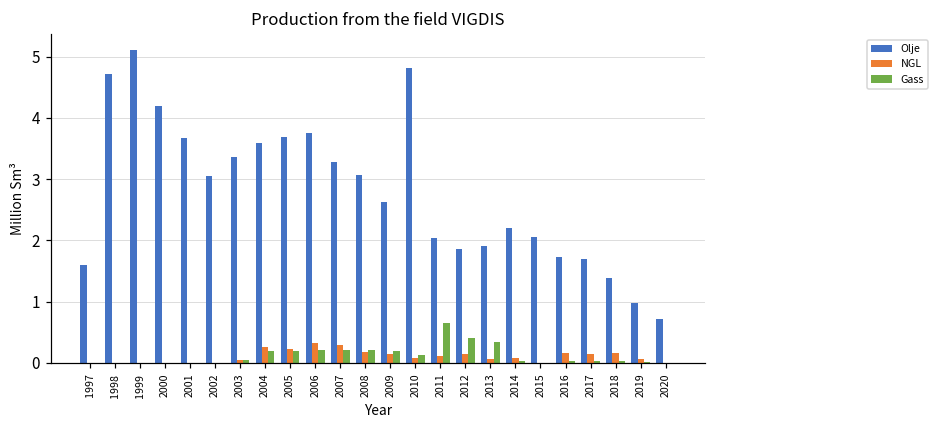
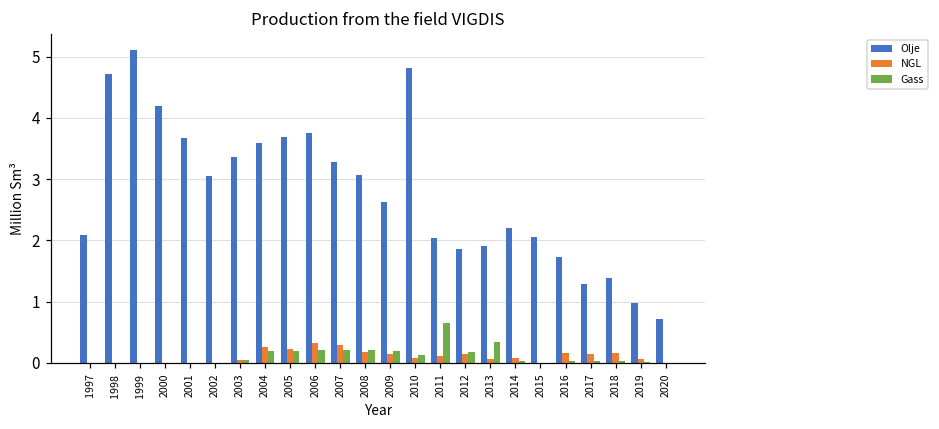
  {
    "Olje": {
-     "1997": 1.6,
+     "1997": 2.1,
      "1998": 4.7,
      "1999": 5.1,
      "2000": 4.2,
      "2001": 3.7,
      "2002": 3.1,
      "2003": 3.4,
      "2004": 3.6,
      "2005": 3.7,
      "2006": 3.8,
      "2007": 3.3,
      "2008": 3.1,
      "2009": 2.6,
      "2010": 4.8,
      "2011": 2.0,
      "2012": 1.9,
      "2013": 1.9,
      "2014": 2.2,
      "2015": 2.1,
      "2016": 1.7,
-     "2017": 1.7,
+     "2017": 1.3,
      "2018": 1.4,
      "2019": 1.0,
      "2020": 0.7
    },
    "NGL": {
      "1997": 0.0,
      "1998": 0.0,
      "1999": 0.0,
      "2000": 0.0,
      "2001": 0.0,
      "2002": 0.0,
      "2003": 0.1,
      "2004": 0.3,
      "2005": 0.2,
      "2006": 0.3,
      "2007": 0.3,
      "2008": 0.2,
      "2009": 0.1,
      "2010": 0.1,
      "2011": 0.1,
      "2012": 0.1,
      "2013": 0.1,
      "2014": 0.1,
      "2016": 0.2,
      "2017": 0.2,
      "2018": 0.2,
      "2019": 0.1,
      "2020": 0.0
    },
    "Gass": {
      "1997": 0.0,
      "1998": 0.0,
      "1999": 0.0,
      "2000": 0.0,
      "2001": 0.0,
      "2002": 0.0,
      "2004": 0.2,
      "2005": 0.2,
      "2006": 0.2,
      "2007": 0.2,
      "2008": 0.2,
      "2009": 0.2,
      "2010": 0.1,
      "2011": 0.7,
-     "2012": 0.4,
+     "2012": 0.2,
      "2013": 0.3,
      "2020": 0.0
    }
  }
